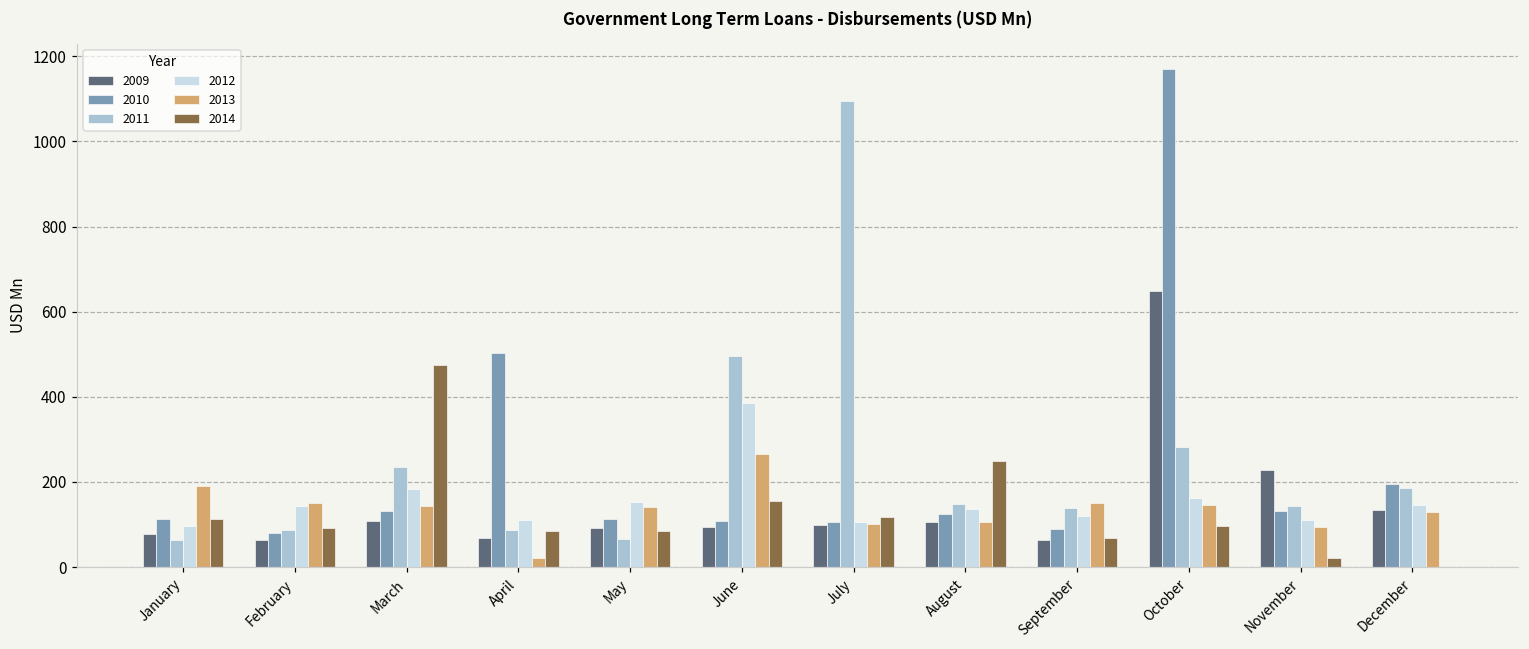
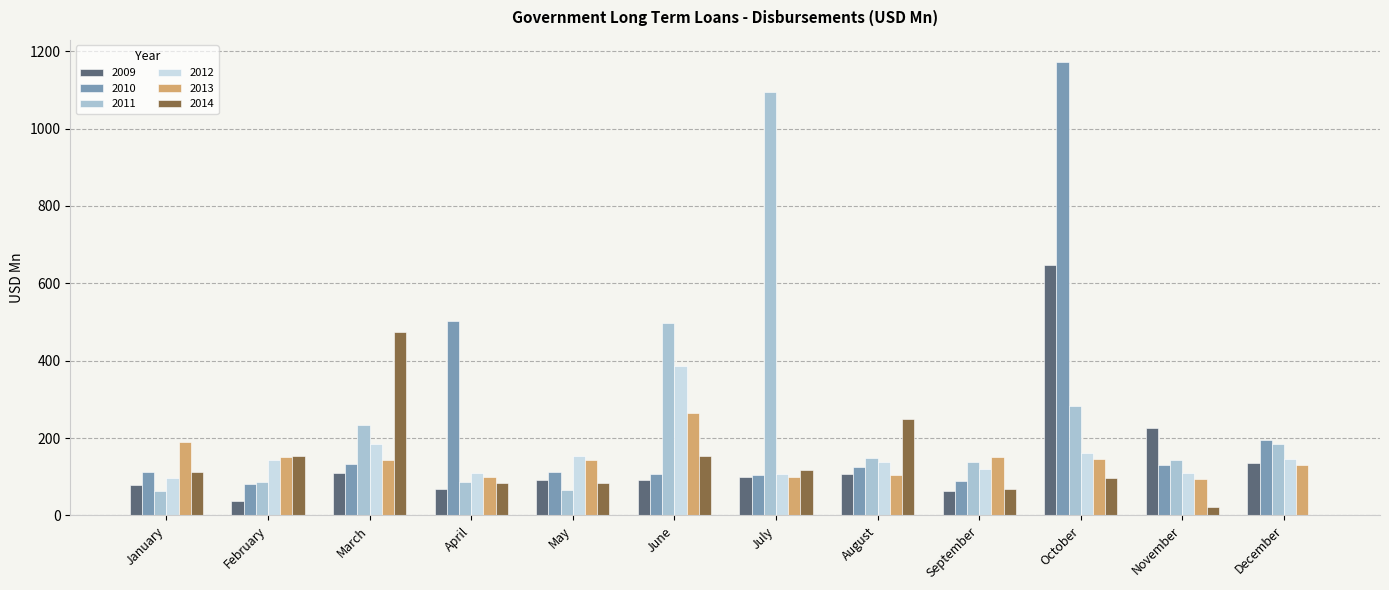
  {
    "2009": {
      "January": 80,
-     "February": 60,
+     "February": 40,
      "March": 110,
      "April": 70,
      "May": 90,
      "June": 90,
      "July": 100,
      "August": 110,
      "September": 60,
      "October": 650,
      "November": 230,
      "December": 140
    },
    "2010": {
      "January": 110,
      "February": 80,
      "March": 130,
      "April": 500,
      "May": 110,
      "June": 110,
      "July": 110,
      "August": 120,
      "September": 90,
      "October": 1170,
      "November": 130,
      "December": 200
    },
    "2013": {
      "January": 190,
      "February": 150,
      "March": 140,
-     "April": 20,
+     "April": 100,
      "May": 140,
      "June": 270,
      "July": 100,
      "August": 110,
      "September": 150,
      "October": 150,
      "November": 100,
      "December": 130
    },
    "2014": {
      "January": 110,
-     "February": 90,
+     "February": 150,
      "March": 470,
      "April": 80,
      "May": 90,
      "June": 150,
      "July": 120,
      "August": 250,
      "September": 70,
      "October": 100,
      "November": 20,
      "December": 0
    }
  }
